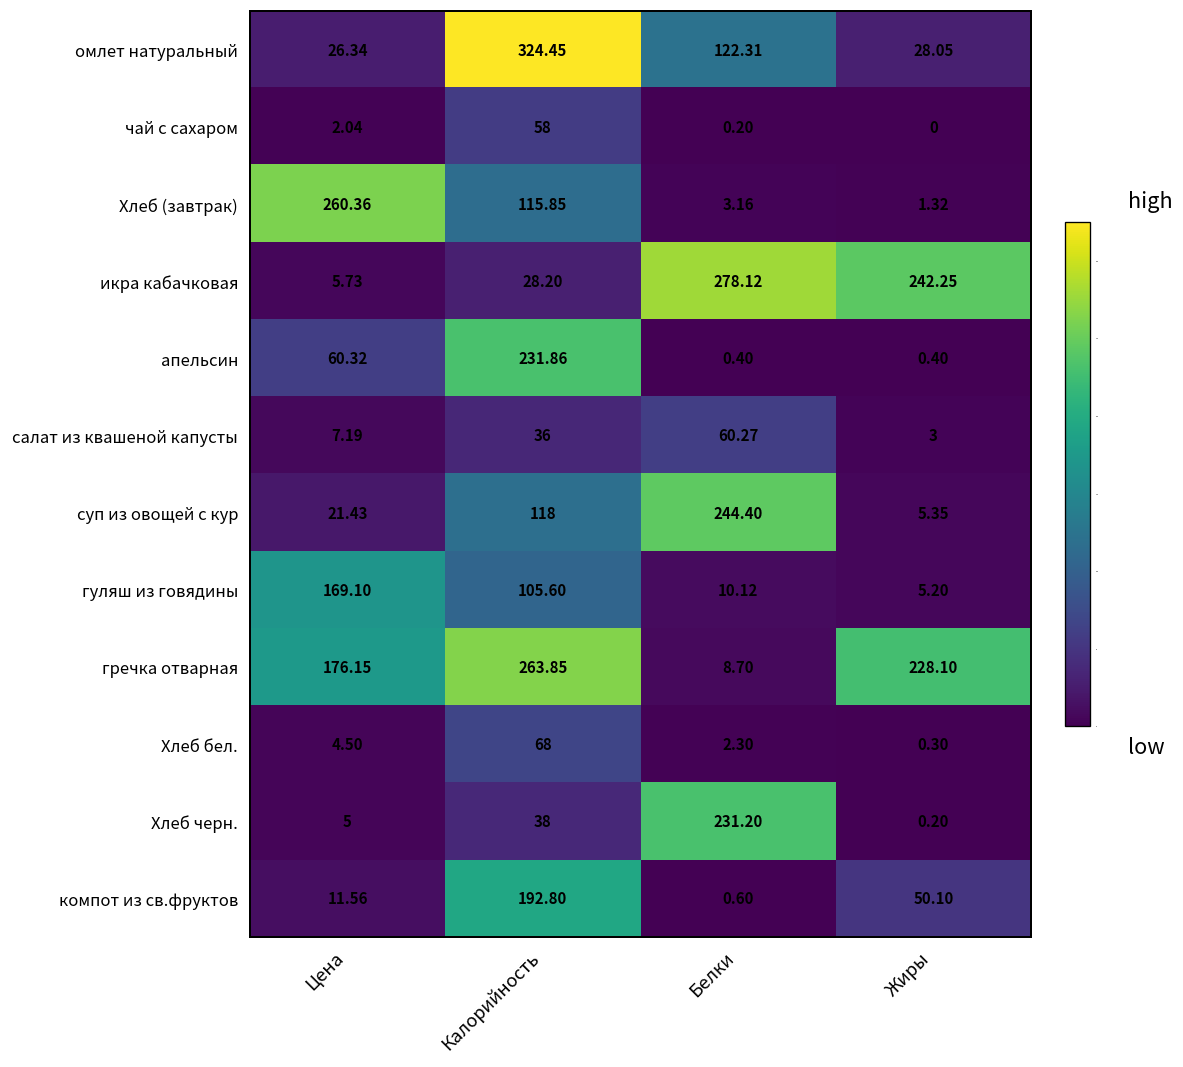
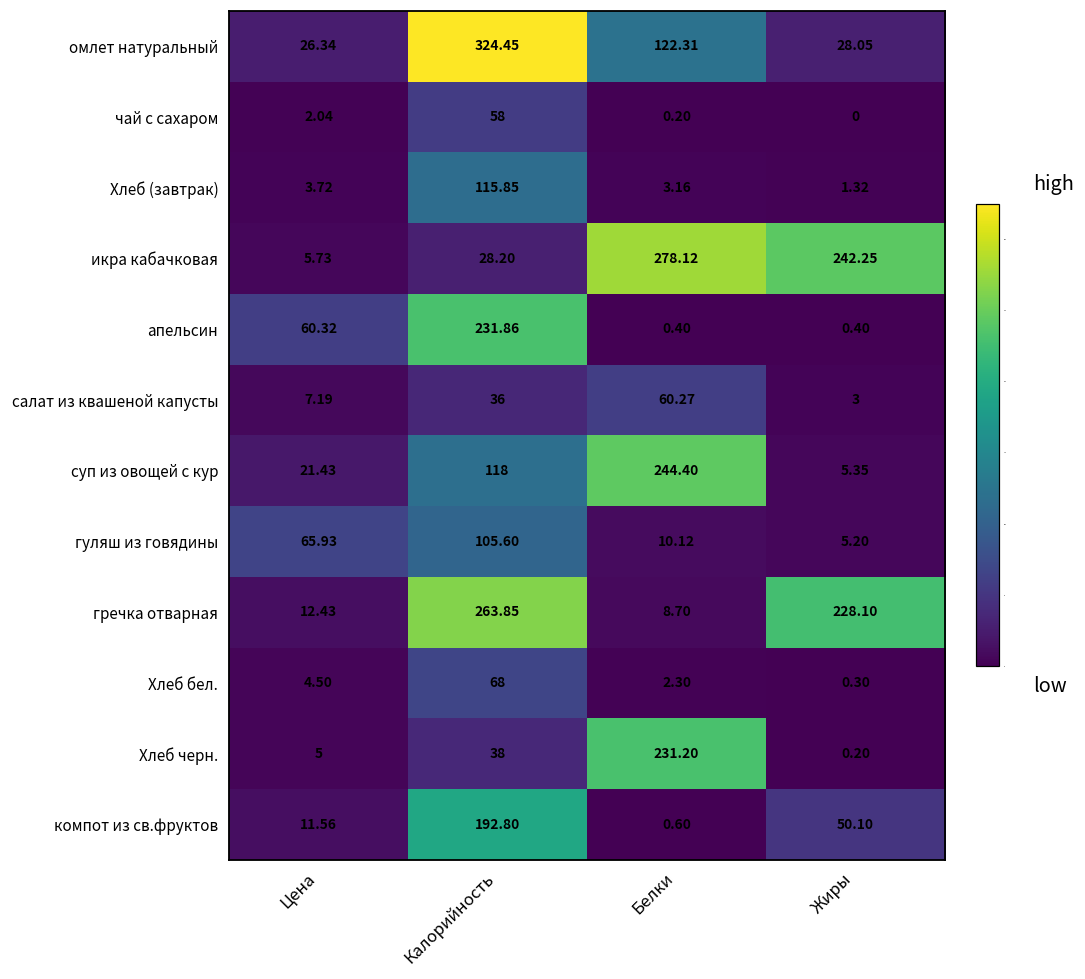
  {
    "омлет натуральный": {
      "Цена": 26.34,
      "Калорийность": 324.45,
      "Белки": 122.31,
      "Жиры": 28.05
    },
    "чай с сахаром": {
      "Цена": 2.04,
      "Калорийность": 58,
      "Белки": 0.20,
      "Жиры": 0
    },
    "Хлеб (завтрак)": {
-     "Цена": 260.36,
+     "Цена": 3.72,
      "Калорийность": 115.85,
      "Белки": 3.16,
      "Жиры": 1.32
    },
    "икра кабачковая": {
      "Цена": 5.73,
      "Калорийность": 28.20,
      "Белки": 278.12,
      "Жиры": 242.25
    },
    "апельсин": {
      "Цена": 60.32,
      "Калорийность": 231.86,
      "Белки": 0.40,
      "Жиры": 0.40
    },
    "салат из квашеной капусты": {
      "Цена": 7.19,
      "Калорийность": 36,
      "Белки": 60.27,
      "Жиры": 3
    },
    "суп из овощей с кур": {
      "Цена": 21.43,
      "Калорийность": 118,
      "Белки": 244.40,
      "Жиры": 5.35
    },
    "гуляш из говядины": {
-     "Цена": 169.10,
+     "Цена": 65.93,
      "Калорийность": 105.60,
      "Белки": 10.12,
      "Жиры": 5.20
    },
    "гречка отварная": {
-     "Цена": 176.15,
+     "Цена": 12.43,
      "Калорийность": 263.85,
      "Белки": 8.70,
      "Жиры": 228.10
    },
    "Хлеб бел.": {
      "Цена": 4.50,
      "Калорийность": 68,
      "Белки": 2.30,
      "Жиры": 0.30
    },
    "Хлеб черн.": {
      "Цена": 5,
      "Калорийность": 38,
      "Белки": 231.20,
      "Жиры": 0.20
    },
    "компот из св.фруктов": {
      "Цена": 11.56,
      "Калорийность": 192.80,
      "Белки": 0.60,
      "Жиры": 50.10
    }
  }
